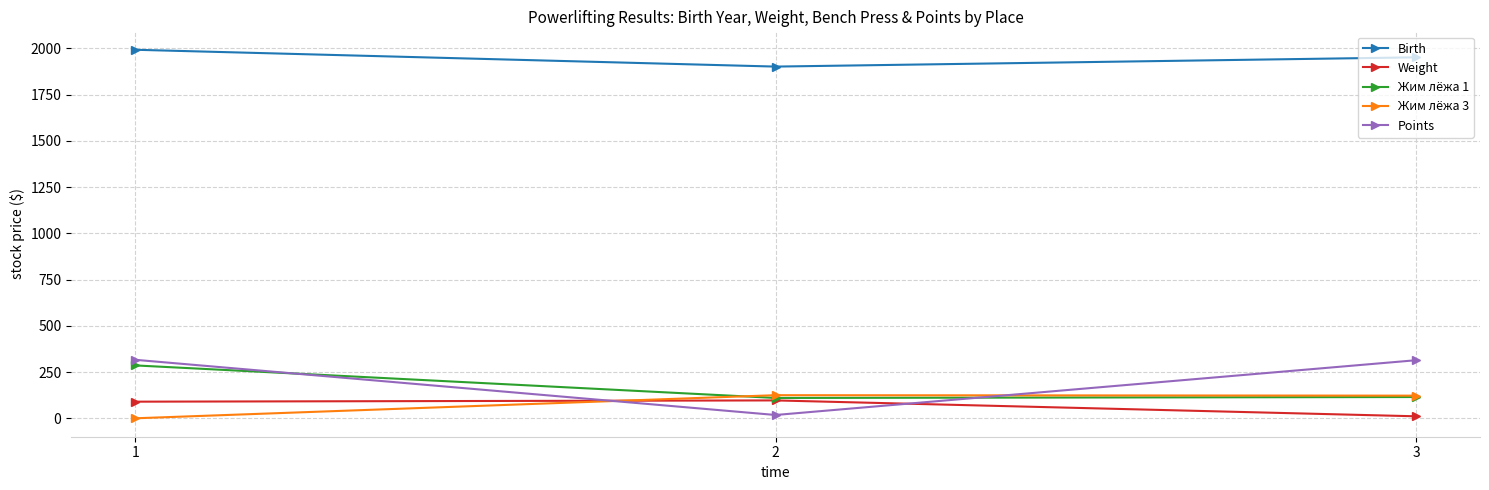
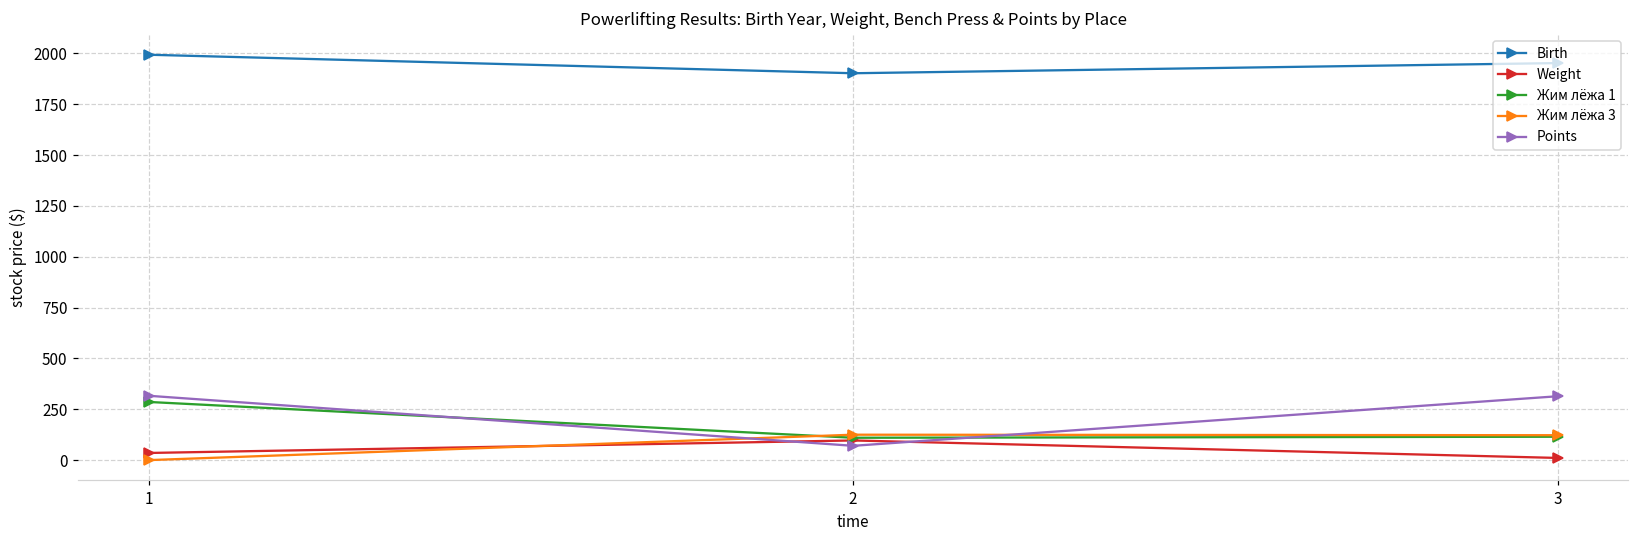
  {
    "Birth": {
      "1": 1990,
      "2": 1900
    },
    "Weight": {
-     "1": 90,
+     "1": 40,
      "3": 10
    },
    "Жим лёжа 1": {
      "1": 290
    },
    "Жим лёжа 3": {
      "1": 0,
      "2": 130
    },
    "Points": {
      "1": 320,
-     "2": 20,
+     "2": 70,
      "3": 310
    }
  }
